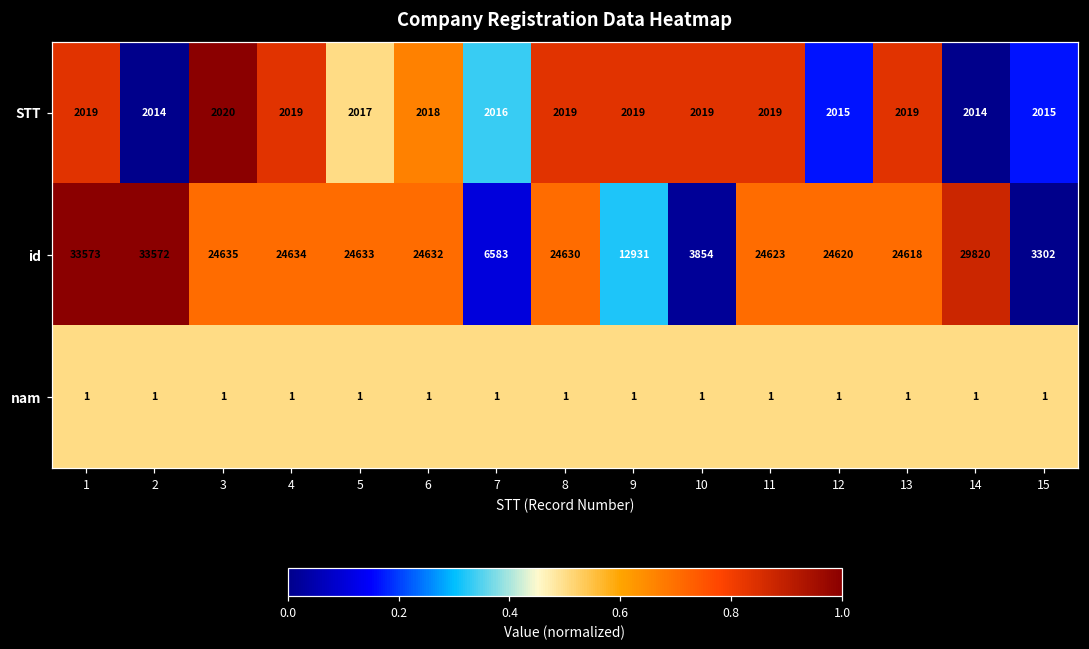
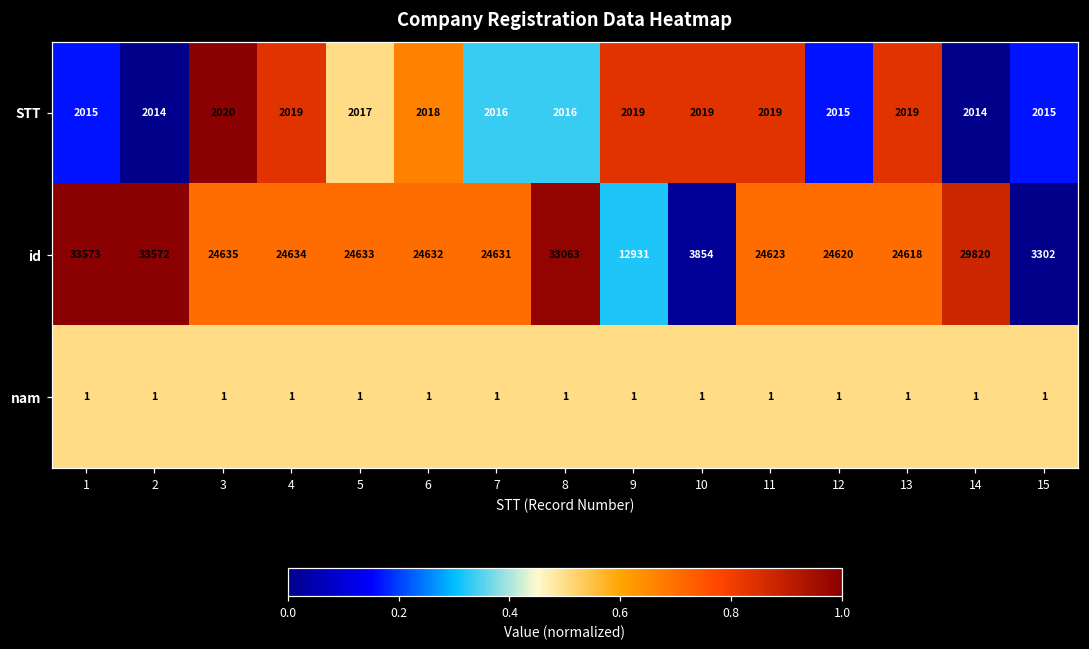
  {
    "STT": {
-     "1": 2019,
+     "1": 2015,
      "2": 2014,
      "3": 2020,
      "4": 2019,
      "5": 2017,
      "6": 2018,
      "7": 2016,
-     "8": 2019,
+     "8": 2016,
      "9": 2019,
      "10": 2019,
      "11": 2019,
      "12": 2015,
      "13": 2019,
      "14": 2014,
      "15": 2015
    },
    "id": {
      "1": 33573,
      "2": 33572,
      "3": 24635,
      "4": 24634,
      "5": 24633,
      "6": 24632,
-     "7": 6583,
-     "8": 24630,
+     "7": 24631,
+     "8": 33063,
      "9": 12931,
      "10": 3854,
      "11": 24623,
      "12": 24620,
      "13": 24618,
      "14": 29820,
      "15": 3302
    },
    "nam": {
      "1": 1,
      "2": 1,
      "3": 1,
      "4": 1,
      "5": 1,
      "6": 1,
      "7": 1,
      "8": 1,
      "9": 1,
      "10": 1,
      "11": 1,
      "12": 1,
      "13": 1,
      "14": 1,
      "15": 1
    }
  }
